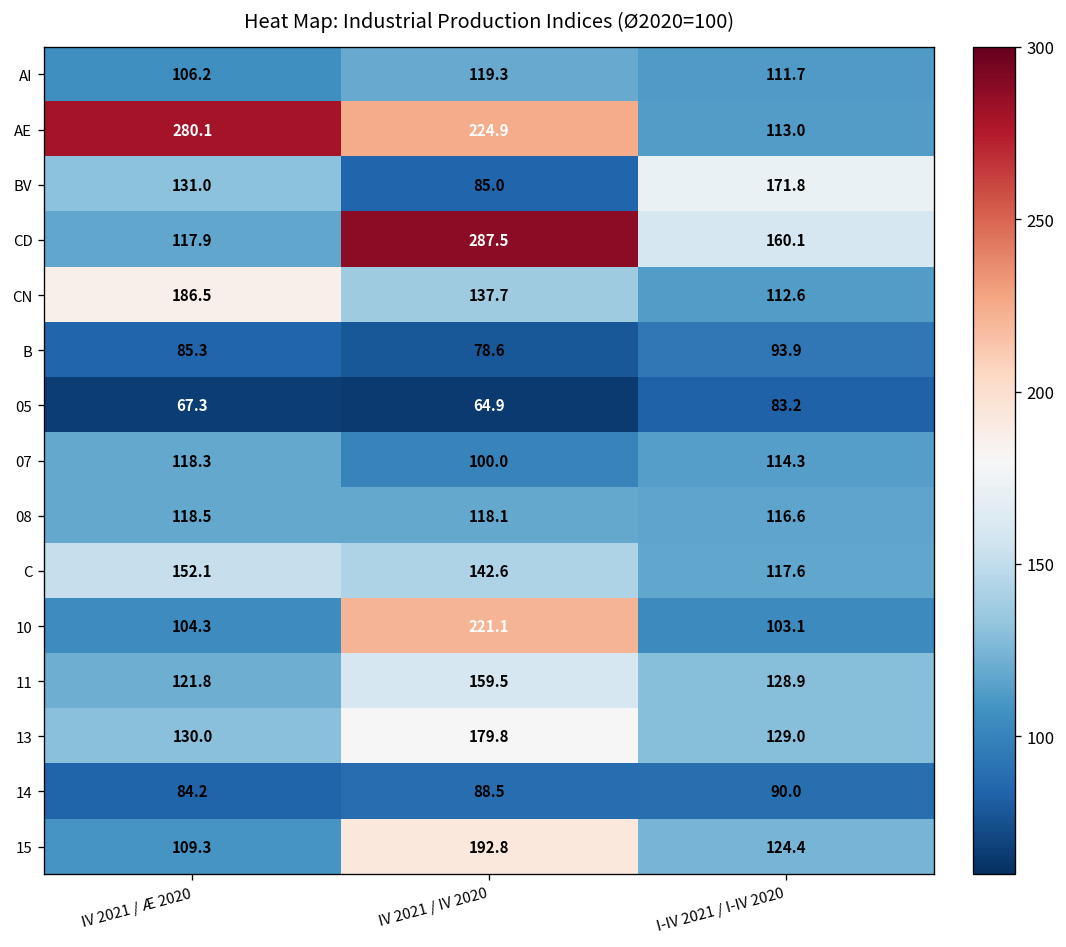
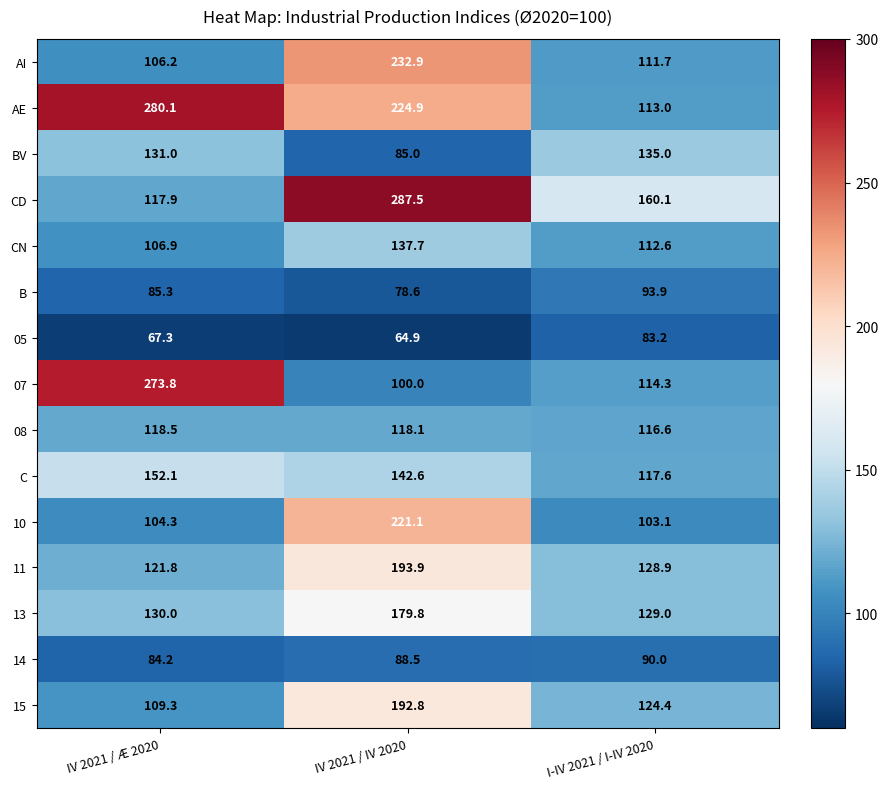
  {
    "AI": {
      "IV 2021 / Æ 2020": 106.2,
-     "IV 2021 / IV 2020": 119.3,
+     "IV 2021 / IV 2020": 232.9,
      "I-IV 2021 / I-IV 2020": 111.7
    },
    "AE": {
      "IV 2021 / Æ 2020": 280.1,
      "IV 2021 / IV 2020": 224.9,
      "I-IV 2021 / I-IV 2020": 113.0
    },
    "BV": {
      "IV 2021 / Æ 2020": 131.0,
      "IV 2021 / IV 2020": 85.0,
-     "I-IV 2021 / I-IV 2020": 171.8
+     "I-IV 2021 / I-IV 2020": 135.0
    },
    "CD": {
      "IV 2021 / Æ 2020": 117.9,
      "IV 2021 / IV 2020": 287.5,
      "I-IV 2021 / I-IV 2020": 160.1
    },
    "CN": {
-     "IV 2021 / Æ 2020": 186.5,
+     "IV 2021 / Æ 2020": 106.9,
      "IV 2021 / IV 2020": 137.7,
      "I-IV 2021 / I-IV 2020": 112.6
    },
    "B": {
      "IV 2021 / Æ 2020": 85.3,
      "IV 2021 / IV 2020": 78.6,
      "I-IV 2021 / I-IV 2020": 93.9
    },
    "05": {
      "IV 2021 / Æ 2020": 67.3,
      "IV 2021 / IV 2020": 64.9,
      "I-IV 2021 / I-IV 2020": 83.2
    },
    "07": {
-     "IV 2021 / Æ 2020": 118.3,
+     "IV 2021 / Æ 2020": 273.8,
      "IV 2021 / IV 2020": 100.0,
      "I-IV 2021 / I-IV 2020": 114.3
    },
    "08": {
      "IV 2021 / Æ 2020": 118.5,
      "IV 2021 / IV 2020": 118.1,
      "I-IV 2021 / I-IV 2020": 116.6
    },
    "C": {
      "IV 2021 / Æ 2020": 152.1,
      "IV 2021 / IV 2020": 142.6,
      "I-IV 2021 / I-IV 2020": 117.6
    },
    "10": {
      "IV 2021 / Æ 2020": 104.3,
      "IV 2021 / IV 2020": 221.1,
      "I-IV 2021 / I-IV 2020": 103.1
    },
    "11": {
      "IV 2021 / Æ 2020": 121.8,
-     "IV 2021 / IV 2020": 159.5,
+     "IV 2021 / IV 2020": 193.9,
      "I-IV 2021 / I-IV 2020": 128.9
    },
    "13": {
      "IV 2021 / Æ 2020": 130.0,
      "IV 2021 / IV 2020": 179.8,
      "I-IV 2021 / I-IV 2020": 129.0
    },
    "14": {
      "IV 2021 / Æ 2020": 84.2,
      "IV 2021 / IV 2020": 88.5,
      "I-IV 2021 / I-IV 2020": 90.0
    },
    "15": {
      "IV 2021 / Æ 2020": 109.3,
      "IV 2021 / IV 2020": 192.8,
      "I-IV 2021 / I-IV 2020": 124.4
    }
  }
